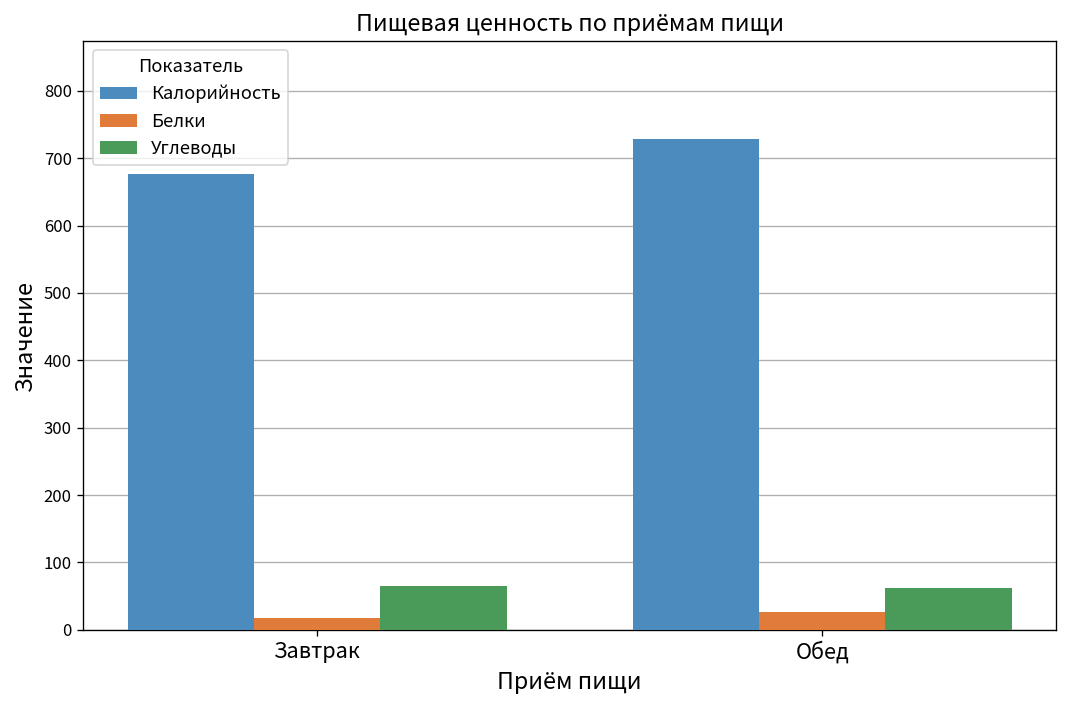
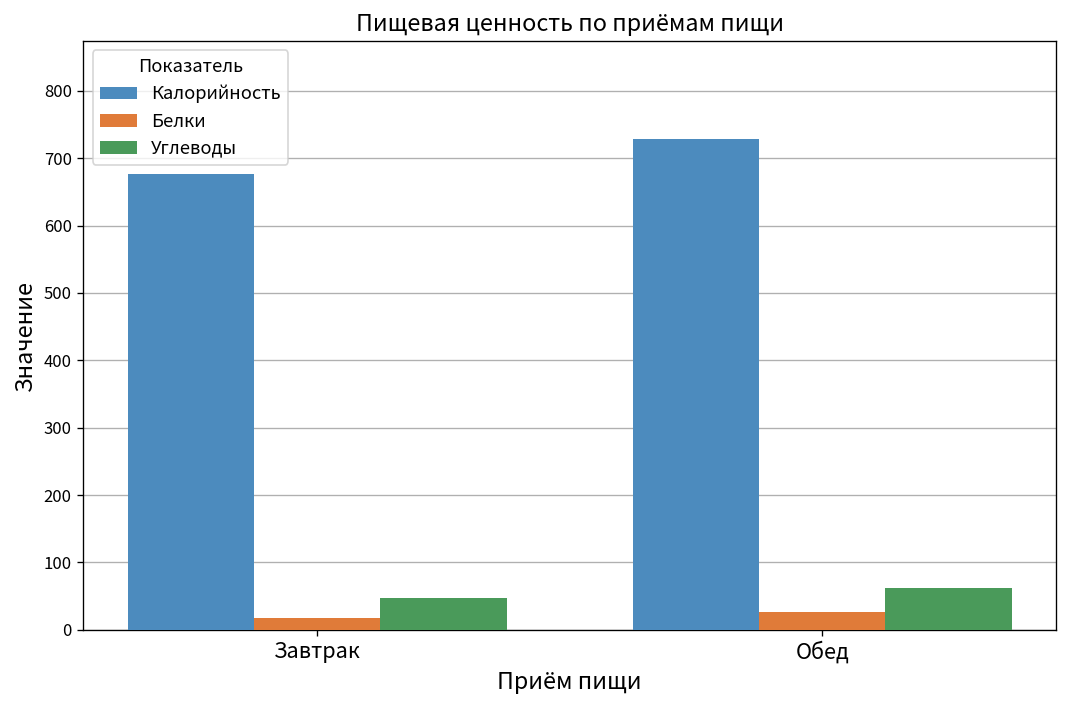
  {
    "Калорийность": {
      "Обед": 730
    },
    "Белки": {
      "Завтрак": 20,
      "Обед": 30
    },
    "Углеводы": {
-     "Завтрак": 70,
+     "Завтрак": 50,
      "Обед": 60
    }
  }
